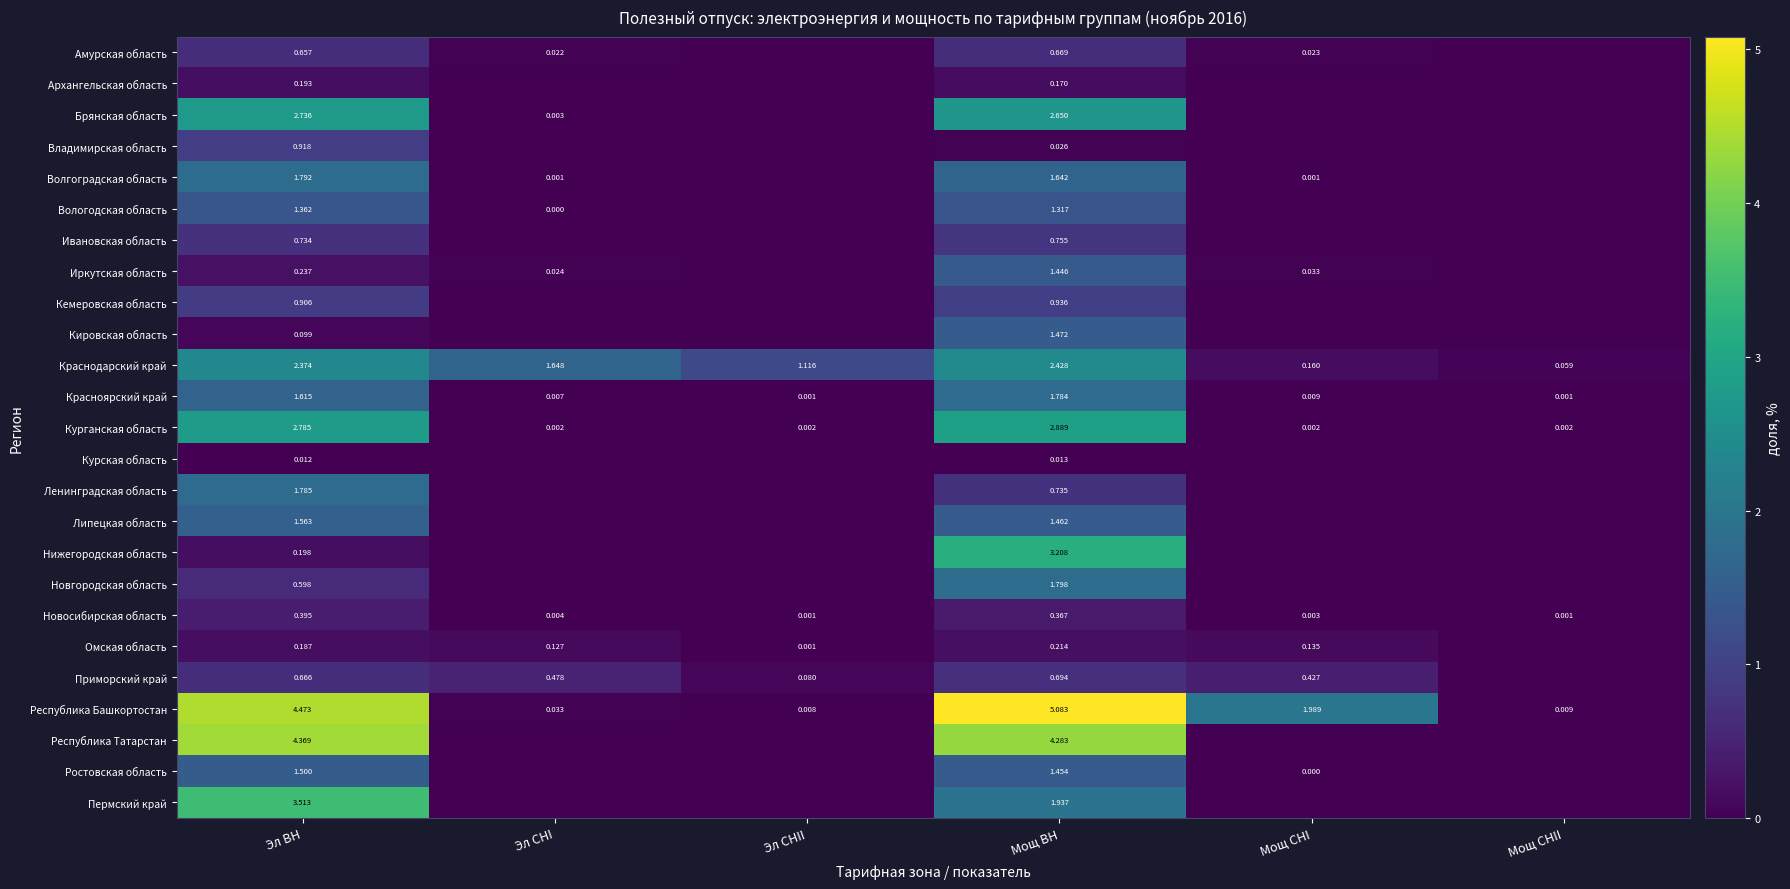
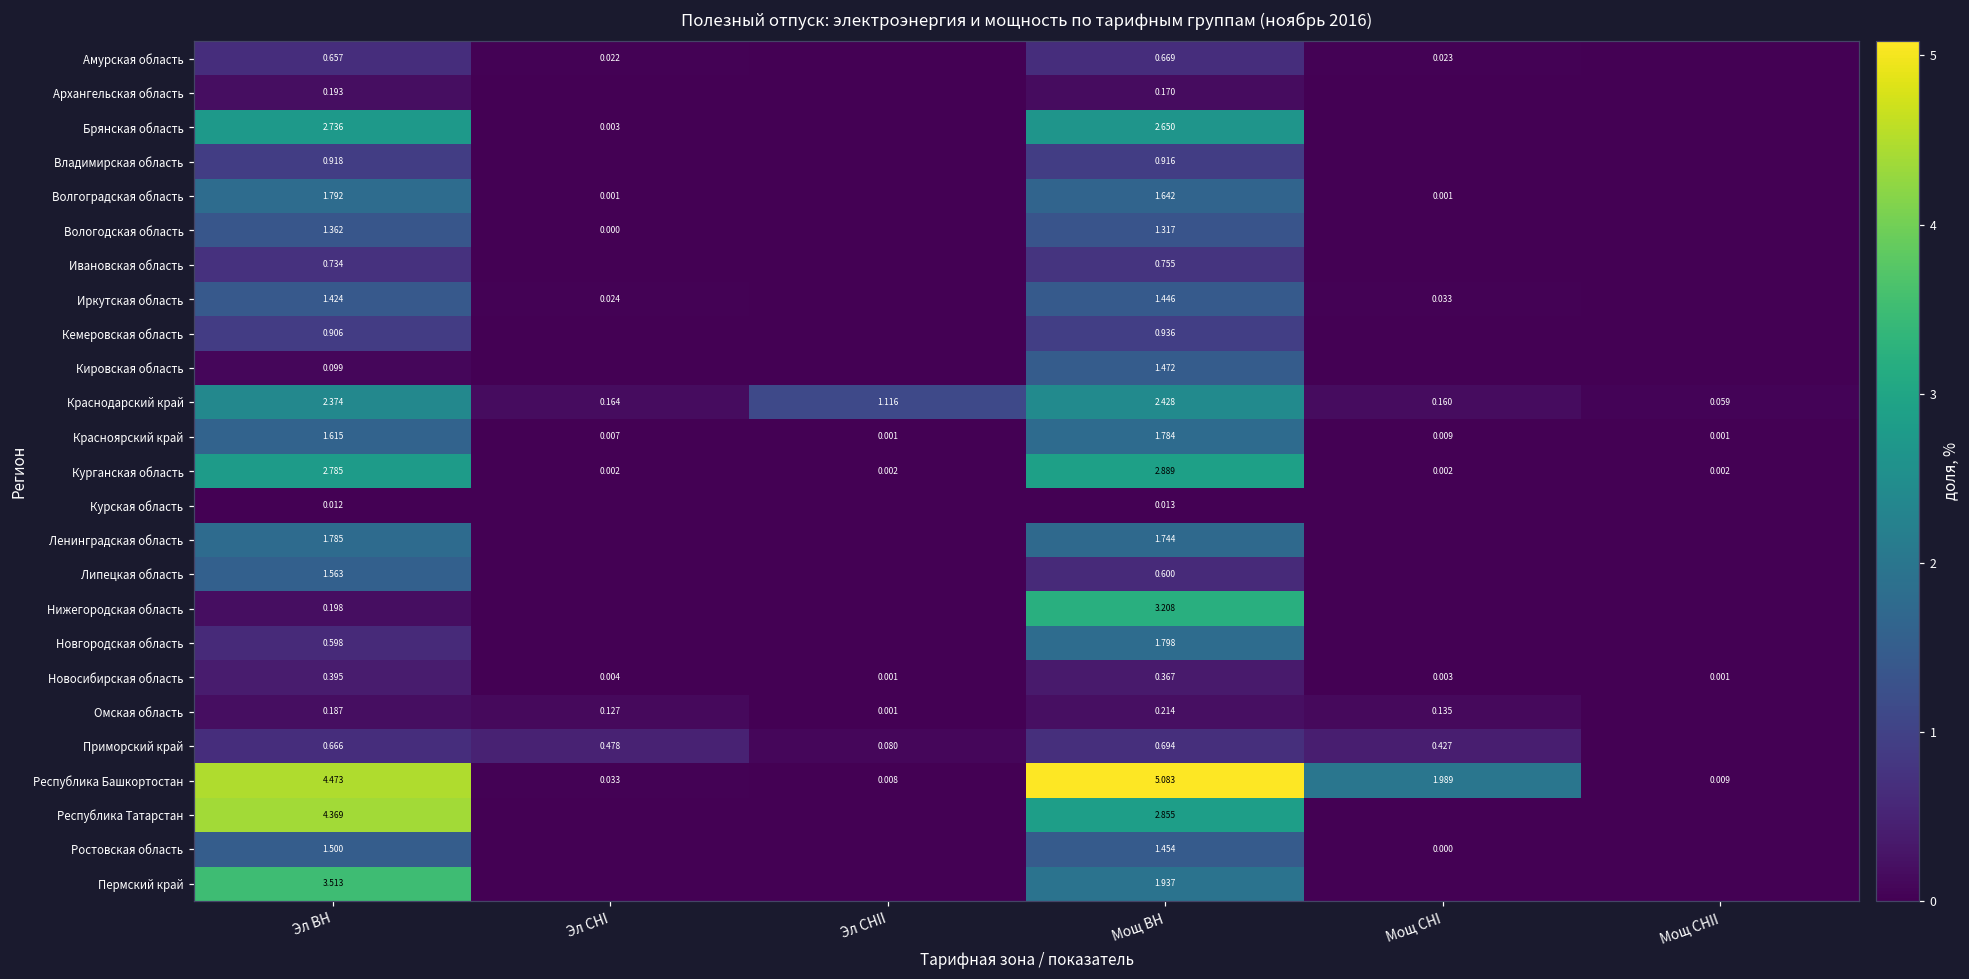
  {
    "Амурская область": {
      "Эл ВН": 0.657,
      "Эл СНI": 0.022,
      "Мощ ВН": 0.669,
      "Мощ СНI": 0.023
    },
    "Архангельская область": {
      "Эл ВН": 0.193,
      "Мощ ВН": 0.170
    },
    "Брянская область": {
      "Эл ВН": 2.736,
      "Эл СНI": 0.003,
      "Мощ ВН": 2.650
    },
    "Владимирская область": {
      "Эл ВН": 0.918,
-     "Мощ ВН": 0.026
+     "Мощ ВН": 0.916
    },
    "Волгоградская область": {
      "Эл ВН": 1.792,
      "Эл СНI": 0.001,
      "Мощ ВН": 1.642,
      "Мощ СНI": 0.001
    },
    "Вологодская область": {
      "Эл ВН": 1.362,
      "Эл СНI": 0.000,
      "Мощ ВН": 1.317
    },
    "Ивановская область": {
      "Эл ВН": 0.734,
      "Мощ ВН": 0.755
    },
    "Иркутская область": {
-     "Эл ВН": 0.237,
+     "Эл ВН": 1.424,
      "Эл СНI": 0.024,
      "Мощ ВН": 1.446,
      "Мощ СНI": 0.033
    },
    "Кемеровская область": {
      "Эл ВН": 0.906,
      "Мощ ВН": 0.936
    },
    "Кировская область": {
      "Эл ВН": 0.099,
      "Мощ ВН": 1.472
    },
    "Краснодарский край": {
      "Эл ВН": 2.374,
-     "Эл СНI": 1.648,
+     "Эл СНI": 0.164,
      "Эл СНII": 1.116,
      "Мощ ВН": 2.428,
      "Мощ СНI": 0.160,
      "Мощ СНII": 0.059
    },
    "Красноярский край": {
      "Эл ВН": 1.615,
      "Эл СНI": 0.007,
      "Эл СНII": 0.001,
      "Мощ ВН": 1.784,
      "Мощ СНI": 0.009,
      "Мощ СНII": 0.001
    },
    "Курганская область": {
      "Эл ВН": 2.785,
      "Эл СНI": 0.002,
      "Эл СНII": 0.002,
      "Мощ ВН": 2.889,
      "Мощ СНI": 0.002,
      "Мощ СНII": 0.002
    },
    "Курская область": {
      "Эл ВН": 0.012,
      "Мощ ВН": 0.013
    },
    "Ленинградская область": {
      "Эл ВН": 1.785,
-     "Мощ ВН": 0.735
+     "Мощ ВН": 1.744
    },
    "Липецкая область": {
      "Эл ВН": 1.563,
-     "Мощ ВН": 1.462
+     "Мощ ВН": 0.600
    },
    "Нижегородская область": {
      "Эл ВН": 0.198,
      "Мощ ВН": 3.208
    },
    "Новгородская область": {
      "Эл ВН": 0.598,
      "Мощ ВН": 1.798
    },
    "Новосибирская область": {
      "Эл ВН": 0.395,
      "Эл СНI": 0.004,
      "Эл СНII": 0.001,
      "Мощ ВН": 0.367,
      "Мощ СНI": 0.003,
      "Мощ СНII": 0.001
    },
    "Омская область": {
      "Эл ВН": 0.187,
      "Эл СНI": 0.127,
      "Эл СНII": 0.001,
      "Мощ ВН": 0.214,
      "Мощ СНI": 0.135
    },
    "Приморский край": {
      "Эл ВН": 0.666,
      "Эл СНI": 0.478,
      "Эл СНII": 0.080,
      "Мощ ВН": 0.694,
      "Мощ СНI": 0.427
    },
    "Республика Башкортостан": {
      "Эл ВН": 4.473,
      "Эл СНI": 0.033,
      "Эл СНII": 0.008,
      "Мощ ВН": 5.083,
      "Мощ СНI": 1.989,
      "Мощ СНII": 0.009
    },
    "Республика Татарстан": {
      "Эл ВН": 4.369,
-     "Мощ ВН": 4.283
+     "Мощ ВН": 2.855
    },
    "Ростовская область": {
      "Эл ВН": 1.500,
      "Мощ ВН": 1.454,
      "Мощ СНI": 0.000
    },
    "Пермский край": {
      "Эл ВН": 3.513,
      "Мощ ВН": 1.937
    }
  }
